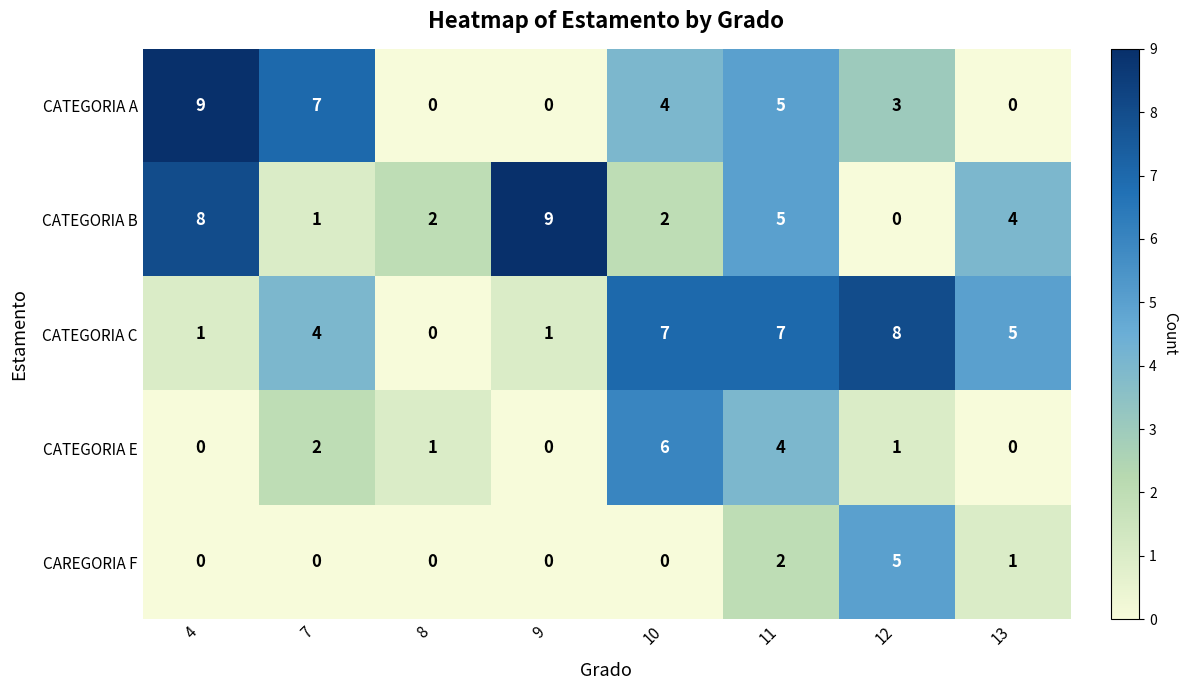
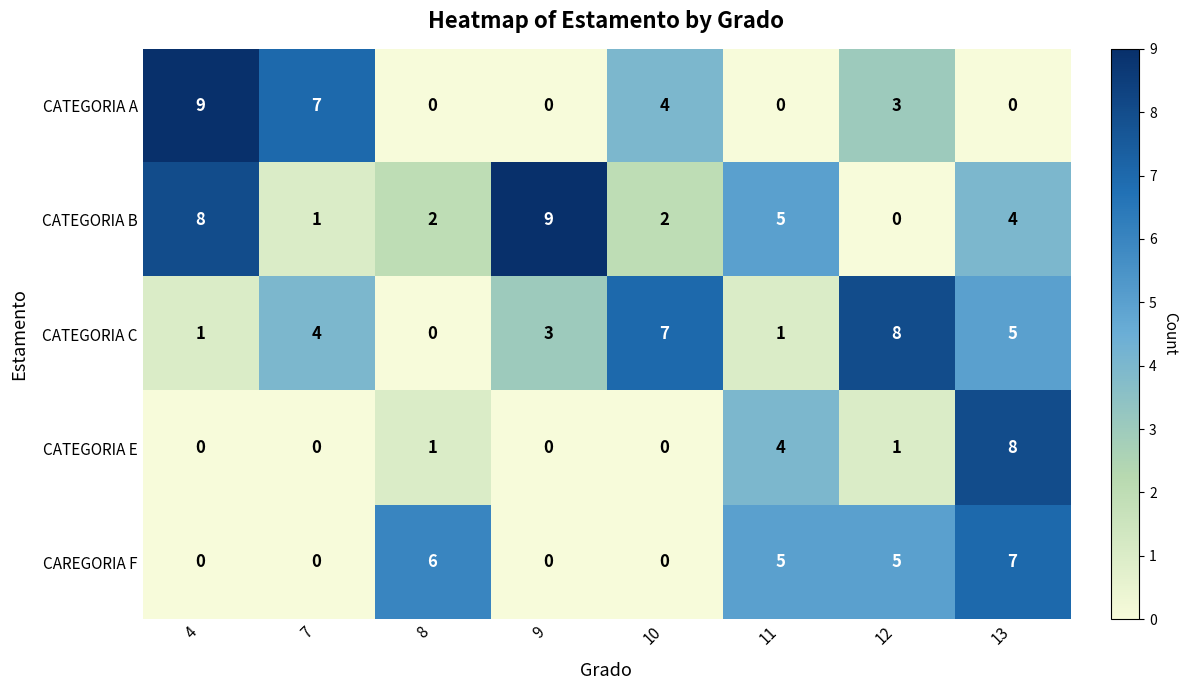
  {
    "CATEGORIA A": {
      "4": 9,
      "7": 7,
      "8": 0,
      "9": 0,
      "10": 4,
-     "11": 5,
+     "11": 0,
      "12": 3,
      "13": 0
    },
    "CATEGORIA B": {
      "4": 8,
      "7": 1,
      "8": 2,
      "9": 9,
      "10": 2,
      "11": 5,
      "12": 0,
      "13": 4
    },
    "CATEGORIA C": {
      "4": 1,
      "7": 4,
      "8": 0,
-     "9": 1,
+     "9": 3,
      "10": 7,
-     "11": 7,
+     "11": 1,
      "12": 8,
      "13": 5
    },
    "CATEGORIA E": {
      "4": 0,
-     "7": 2,
+     "7": 0,
      "8": 1,
      "9": 0,
-     "10": 6,
+     "10": 0,
      "11": 4,
      "12": 1,
-     "13": 0
+     "13": 8
    },
    "CAREGORIA F": {
      "4": 0,
      "7": 0,
-     "8": 0,
+     "8": 6,
      "9": 0,
      "10": 0,
-     "11": 2,
+     "11": 5,
      "12": 5,
-     "13": 1
+     "13": 7
    }
  }
